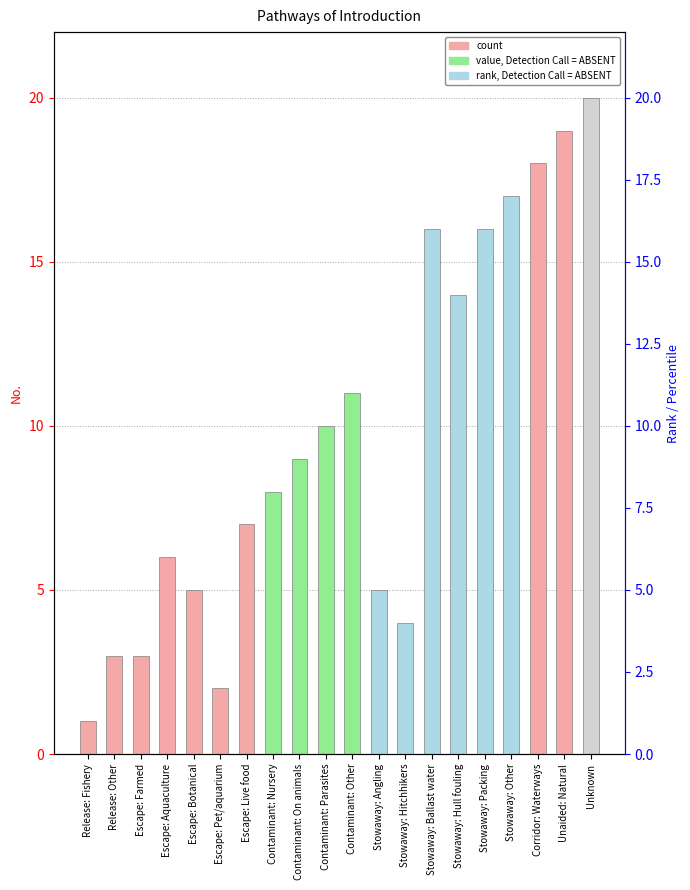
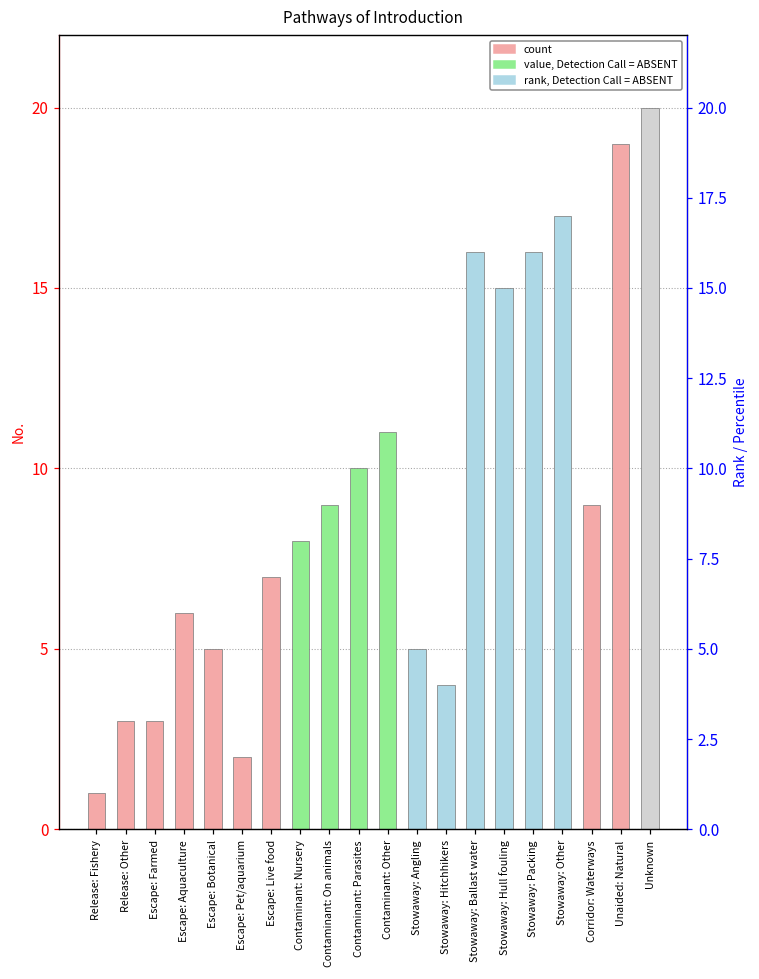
  {
    "Release: Fishery": 1,
    "Release: Other": 3,
    "Escape: Farmed": 3,
    "Escape: Aquaculture": 6,
    "Escape: Botanical": 5,
    "Escape: Pet/aquarium": 2,
    "Escape: Live food": 7,
    "Contaminant: Nursery": 8,
    "Contaminant: On animals": 9,
    "Contaminant: Parasites": 10,
    "Contaminant: Other": 11,
    "Stowaway: Angling": 5,
    "Stowaway: Hitchhikers": 4,
    "Stowaway: Ballast water": 16,
-   "Stowaway: Hull fouling": 14,
+   "Stowaway: Hull fouling": 15,
    "Stowaway: Packing": 16,
    "Stowaway: Other": 17,
-   "Corridor: Waterways": 18,
+   "Corridor: Waterways": 9,
    "Unaided: Natural": 19,
    "Unknown": 20
  }
